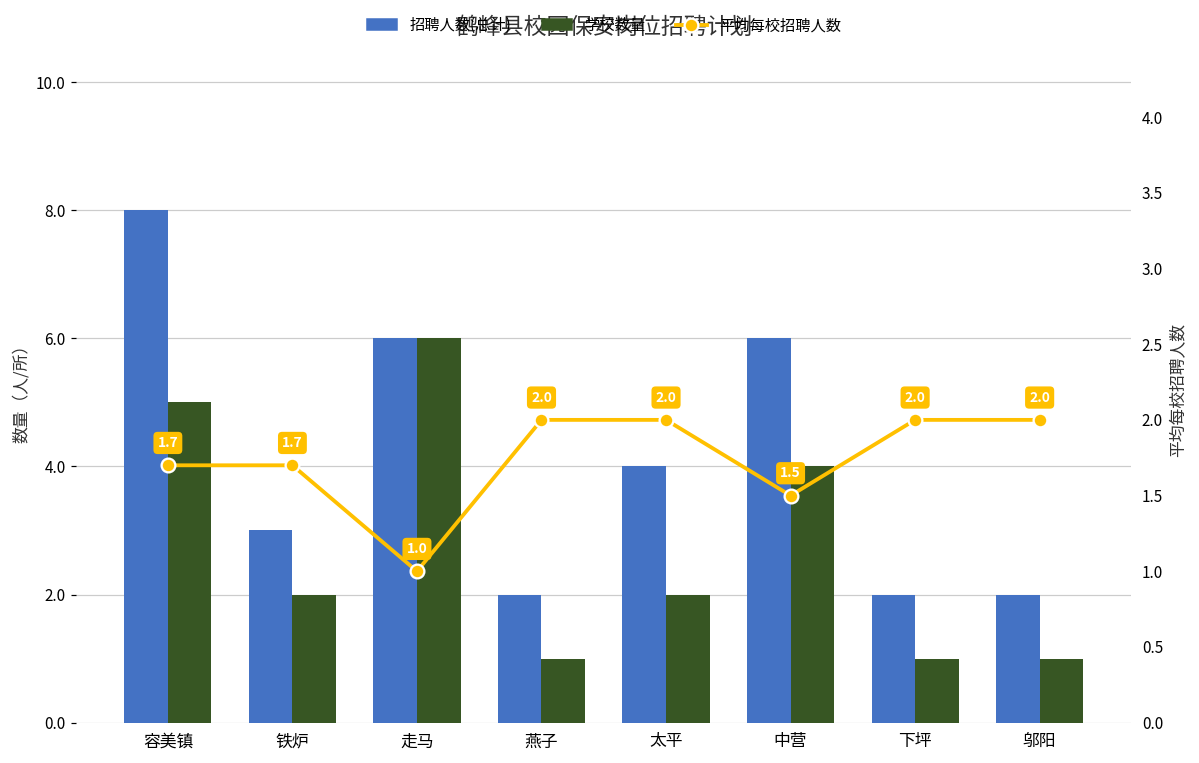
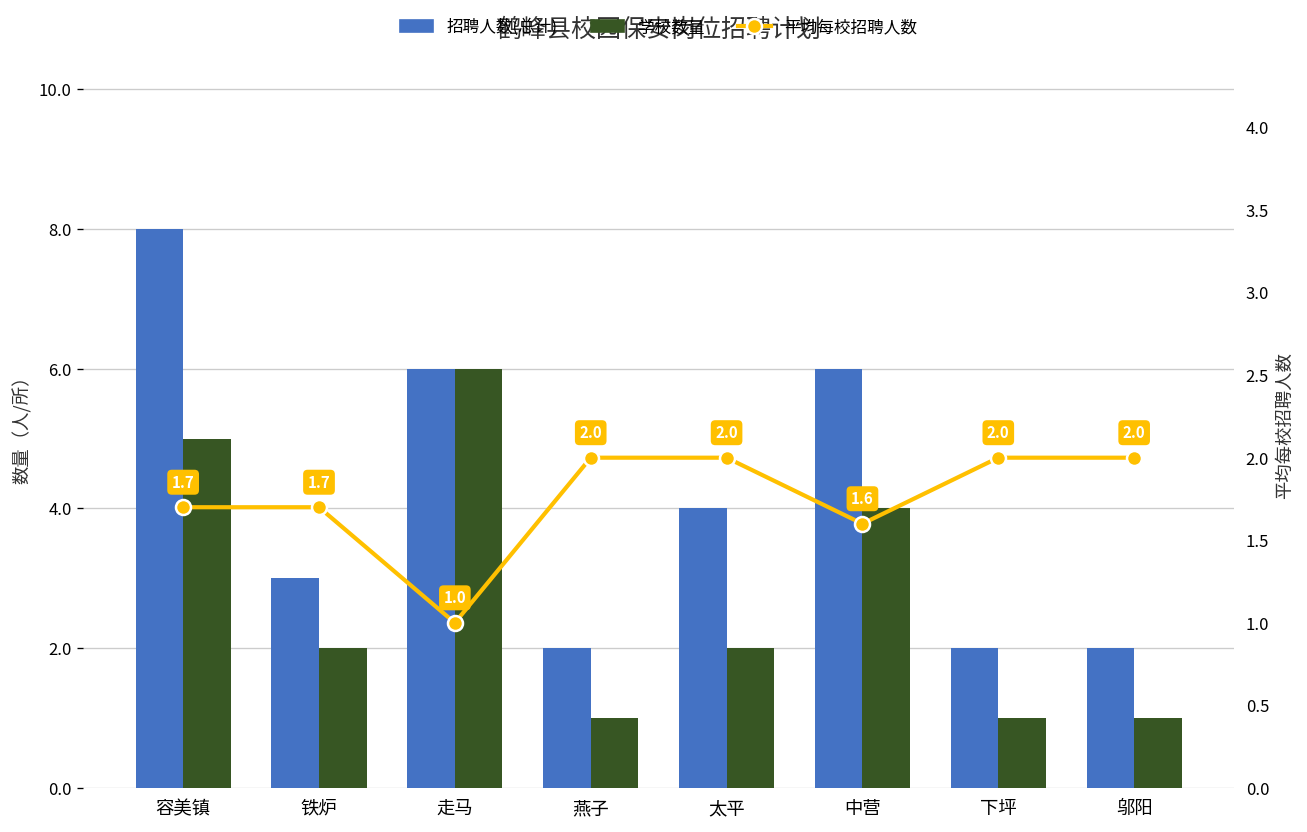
  {
    "平均每校招聘人数": {
-     "中营": 1.5
+     "中营": 1.6
    }
  }
